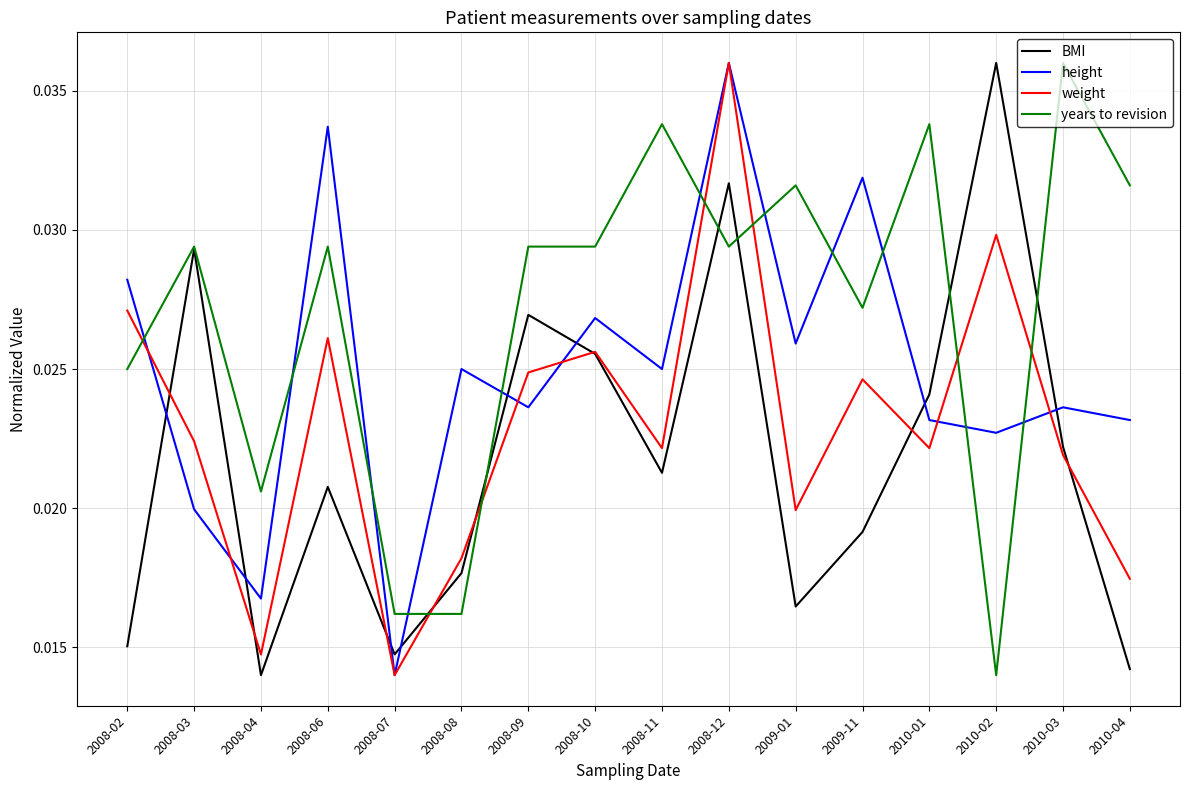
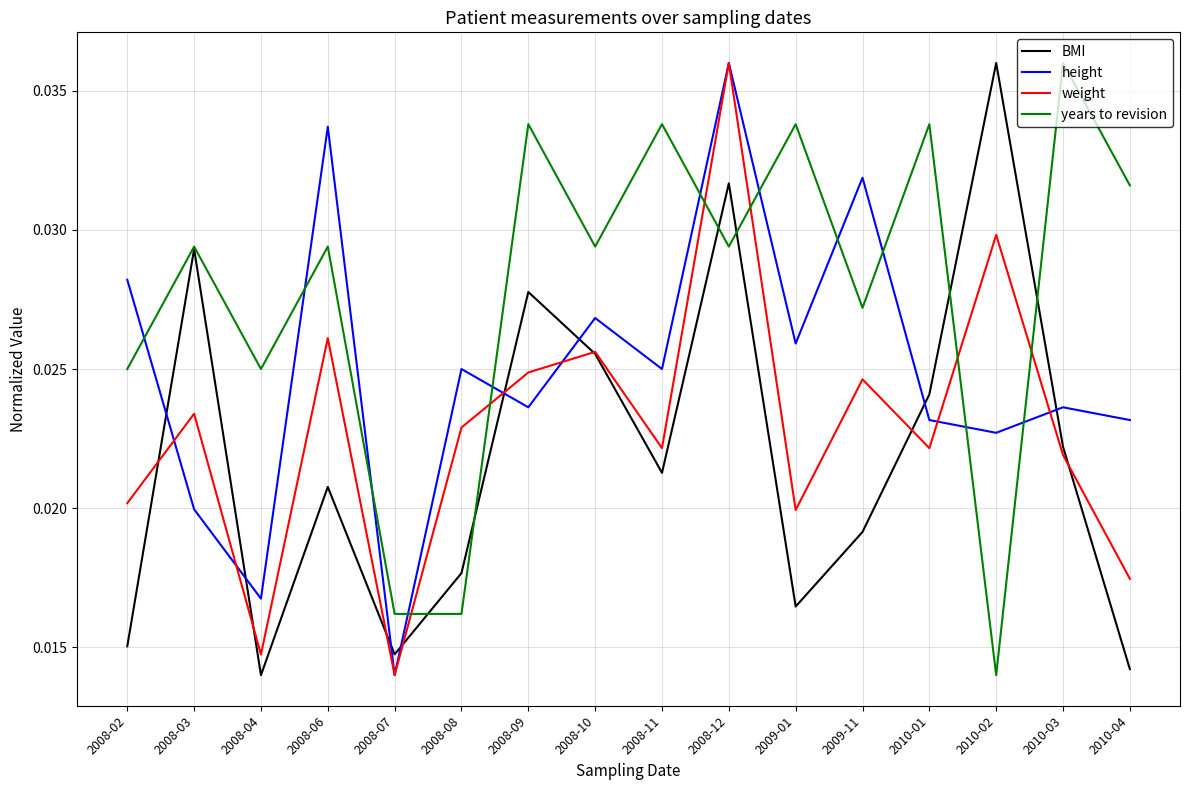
  {
    "BMI": {
      "2008-02": 0.0150,
      "2008-04": 0.0140,
      "2008-06": 0.0208,
      "2008-07": 0.0147,
      "2008-08": 0.0177,
-     "2008-09": 0.0269,
+     "2008-09": 0.0278,
      "2008-11": 0.0213,
      "2008-12": 0.0317,
      "2009-01": 0.0165,
      "2009-11": 0.0191,
      "2010-01": 0.0241,
      "2010-02": 0.0360,
      "2010-03": 0.0222,
      "2010-04": 0.0142
    },
    "height": {
      "2008-02": 0.0282,
      "2008-03": 0.0200,
      "2008-04": 0.0168,
      "2008-06": 0.0337,
      "2008-08": 0.0250,
      "2008-09": 0.0236,
      "2008-10": 0.0268,
      "2008-11": 0.0250,
      "2009-01": 0.0259,
      "2009-11": 0.0319,
      "2010-01": 0.0232,
      "2010-02": 0.0227,
      "2010-03": 0.0236,
      "2010-04": 0.0232
    },
    "weight": {
-     "2008-02": 0.0271,
-     "2008-03": 0.0224,
+     "2008-02": 0.0202,
+     "2008-03": 0.0234,
      "2008-04": 0.0147,
      "2008-06": 0.0261,
-     "2008-08": 0.0182,
+     "2008-08": 0.0229,
      "2008-09": 0.0249,
      "2008-11": 0.0222,
      "2009-01": 0.0199,
      "2009-11": 0.0246,
      "2010-01": 0.0222,
      "2010-02": 0.0298,
      "2010-03": 0.0219,
      "2010-04": 0.0175
    },
    "years to revision": {
      "2008-02": 0.0250,
-     "2008-04": 0.0206,
+     "2008-04": 0.0250,
      "2008-06": 0.0294,
      "2008-07": 0.0162,
      "2008-08": 0.0162,
-     "2008-09": 0.0294,
+     "2008-09": 0.0338,
      "2008-10": 0.0294,
      "2008-11": 0.0338,
      "2008-12": 0.0294,
-     "2009-01": 0.0316,
+     "2009-01": 0.0338,
      "2009-11": 0.0272,
      "2010-01": 0.0338,
      "2010-02": 0.0140,
      "2010-04": 0.0316
    }
  }
